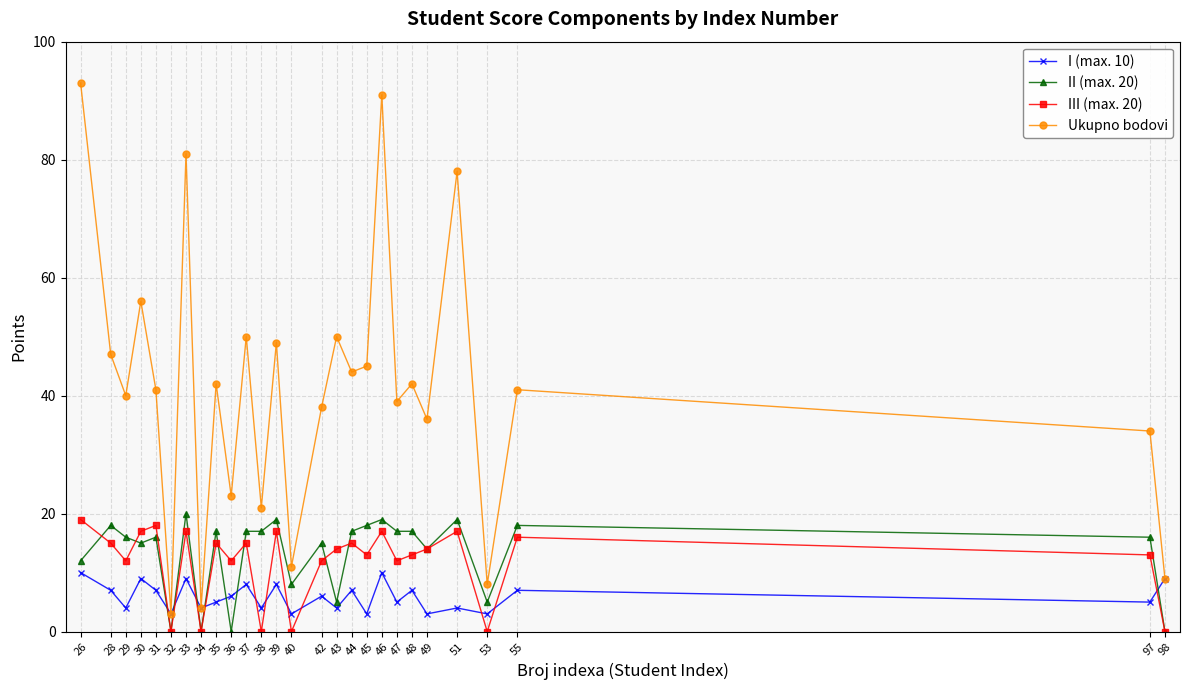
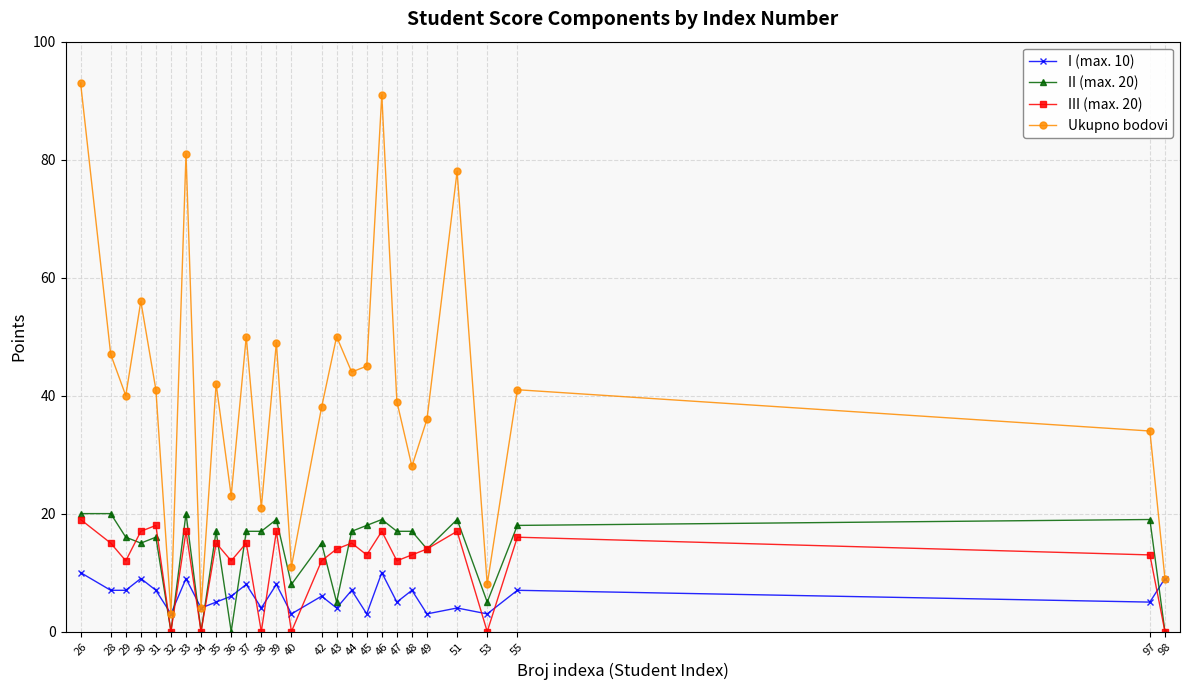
  {
    "I (max. 10)": {
      "26": 10,
      "28": 7,
-     "29": 4,
+     "29": 7,
      "30": 9,
      "31": 7,
      "33": 9,
      "35": 5,
      "36": 6,
      "37": 8,
      "38": 4,
      "39": 8,
      "40": 3,
      "42": 6,
      "43": 4,
      "44": 7,
      "45": 3,
      "46": 10,
      "47": 5,
      "48": 7,
      "49": 3,
      "51": 4,
      "53": 3,
      "55": 7,
      "97": 5
    },
    "II (max. 20)": {
-     "26": 12,
-     "28": 18,
+     "26": 20,
+     "28": 20,
      "29": 16,
      "30": 15,
      "31": 16,
      "33": 20,
      "35": 17,
      "36": 0,
      "37": 17,
      "38": 17,
      "39": 19,
      "40": 8,
      "42": 15,
      "43": 5,
      "44": 17,
      "45": 18,
      "46": 19,
      "47": 17,
      "48": 17,
      "51": 19,
      "53": 5,
      "55": 18,
-     "97": 16
+     "97": 19
    },
    "III (max. 20)": {
      "26": 19,
      "28": 15,
      "29": 12,
      "30": 17,
      "31": 18,
      "33": 17,
      "35": 15,
      "36": 12,
      "37": 15,
      "38": 0,
      "39": 17,
      "40": 0,
      "42": 12,
      "43": 14,
      "44": 15,
      "45": 13,
      "46": 17,
      "47": 12,
      "48": 13,
      "51": 17,
      "53": 0,
      "55": 16,
      "97": 13
    },
    "Ukupno bodovi": {
      "26": 93,
      "28": 47,
      "29": 40,
      "30": 56,
      "31": 41,
      "33": 81,
      "35": 42,
      "36": 23,
      "37": 50,
      "38": 21,
      "39": 49,
      "40": 11,
      "42": 38,
      "43": 50,
      "44": 44,
      "45": 45,
      "46": 91,
      "47": 39,
-     "48": 42,
+     "48": 28,
      "49": 36,
      "51": 78,
      "53": 8,
      "55": 41,
      "97": 34
    }
  }
